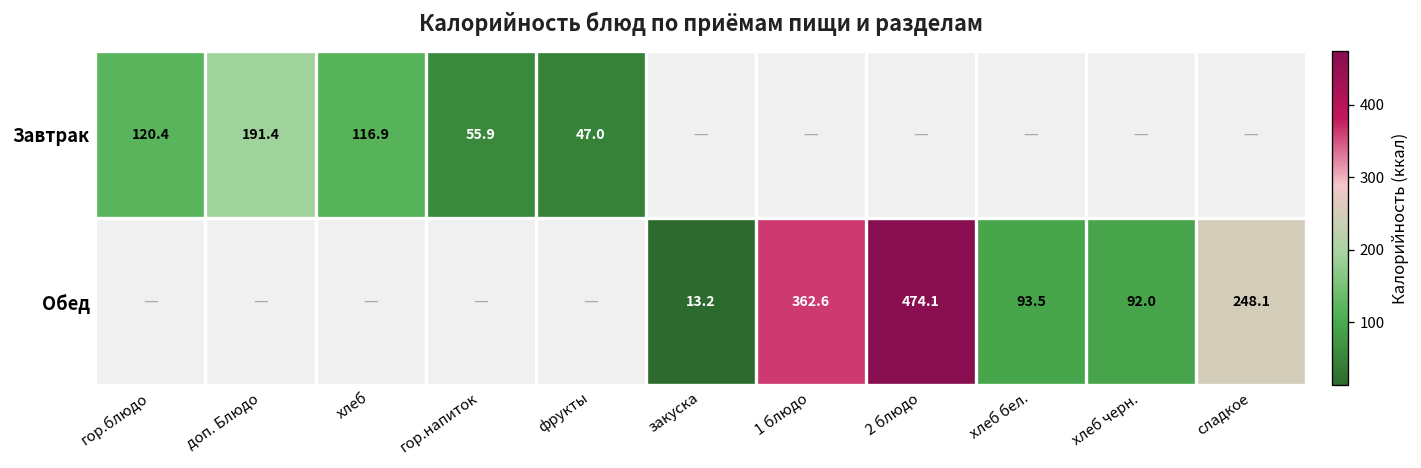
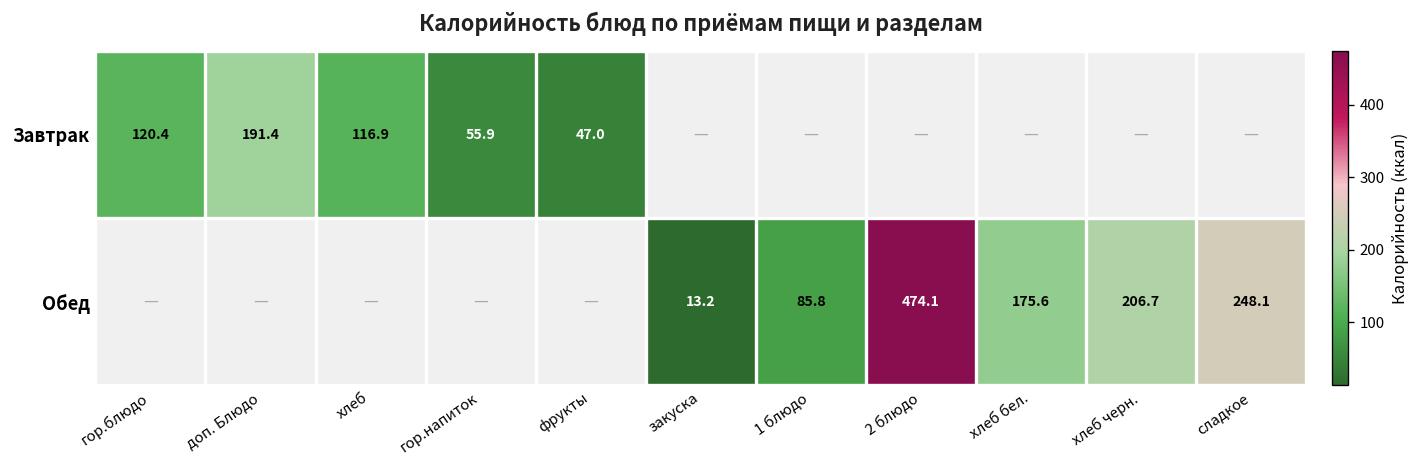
  {
    "Завтрак": {
      "гор.блюдо": 120.4,
      "доп. Блюдо": 191.4,
      "хлеб": 116.9,
      "гор.напиток": 55.9,
      "фрукты": 47.0
    },
    "Обед": {
      "закуска": 13.2,
-     "1 блюдо": 362.6,
+     "1 блюдо": 85.8,
      "2 блюдо": 474.1,
-     "хлеб бел.": 93.5,
-     "хлеб черн.": 92.0,
+     "хлеб бел.": 175.6,
+     "хлеб черн.": 206.7,
      "сладкое": 248.1
    }
  }
